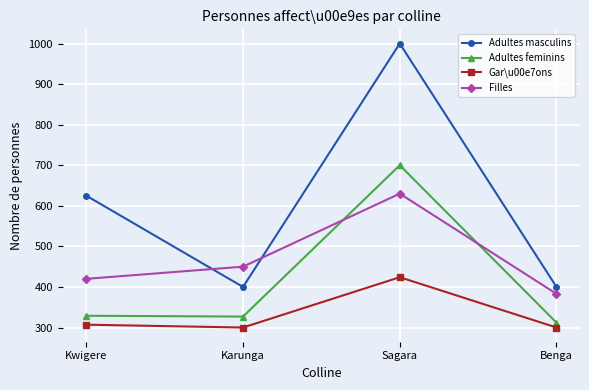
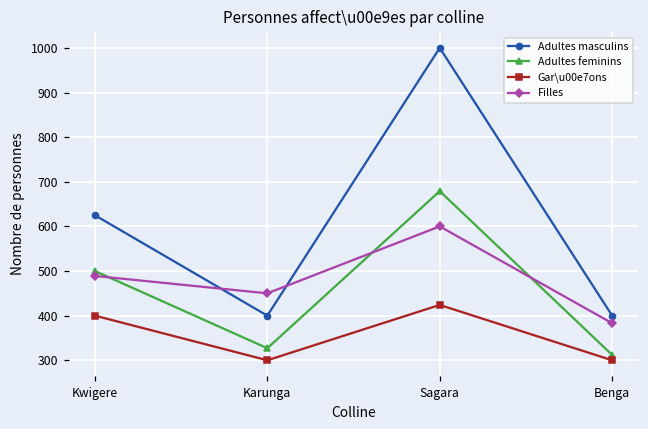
  {
    "Adultes masculins": {
      "Kwigere": 630,
      "Karunga": 400,
      "Sagara": 1000,
      "Benga": 400
    },
    "Adultes feminins": {
-     "Kwigere": 330,
+     "Kwigere": 500,
      "Karunga": 330,
-     "Sagara": 700,
+     "Sagara": 680,
      "Benga": 310
    },
    "Gar\\u00e7ons": {
-     "Kwigere": 310,
+     "Kwigere": 400,
      "Karunga": 300,
      "Sagara": 420,
      "Benga": 300
    },
    "Filles": {
-     "Kwigere": 420,
+     "Kwigere": 490,
      "Karunga": 450,
-     "Sagara": 630,
+     "Sagara": 600,
      "Benga": 380
    }
  }
